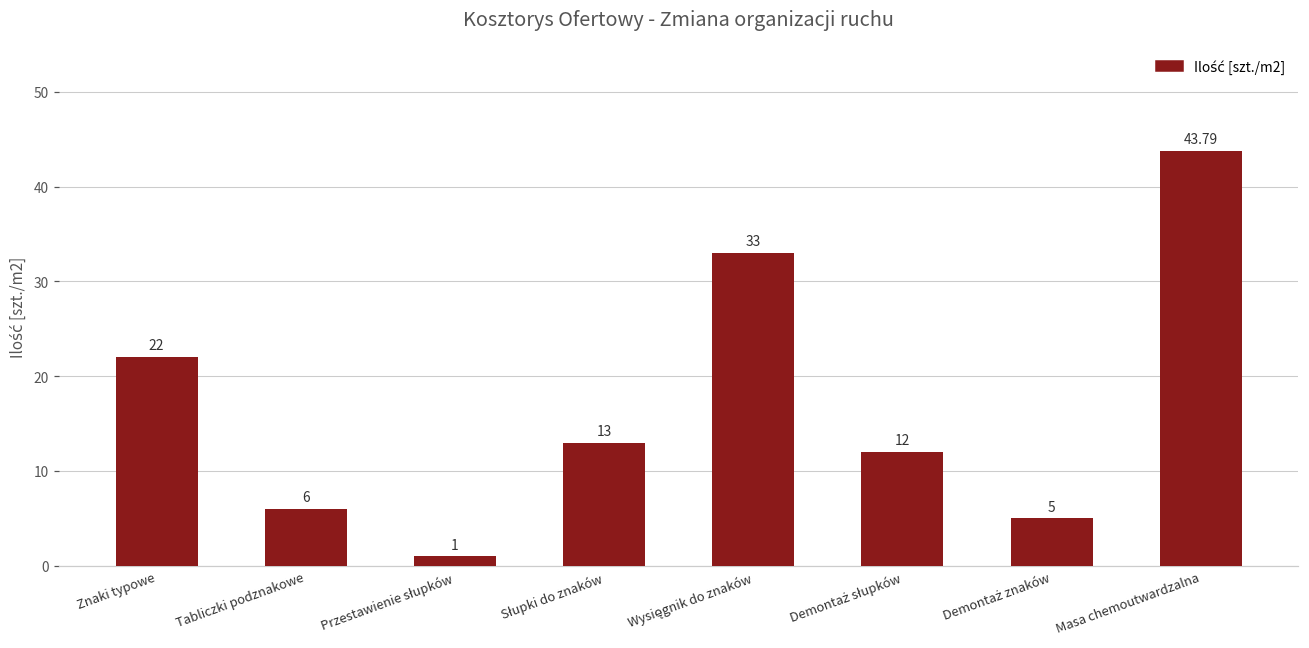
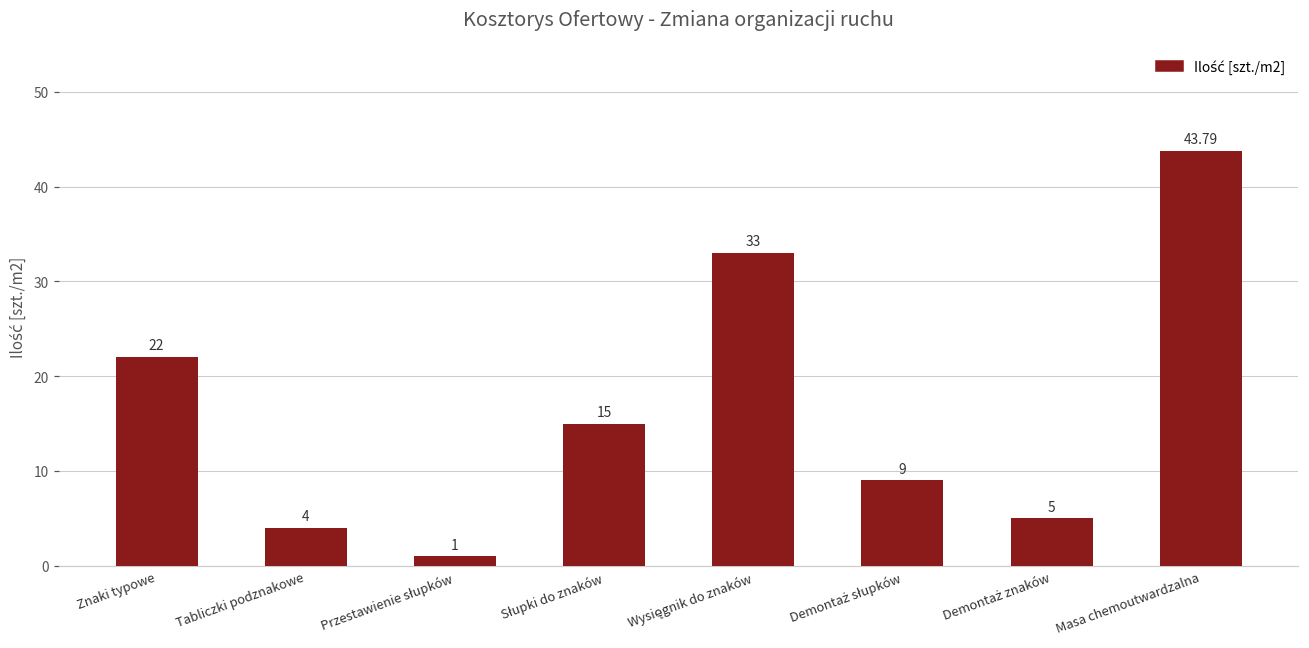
  {
    "Znaki typowe": 22,
-   "Tabliczki podznakowe": 6,
+   "Tabliczki podznakowe": 4,
    "Przestawienie słupków": 1,
-   "Słupki do znaków": 13,
+   "Słupki do znaków": 15,
    "Wysięgnik do znaków": 33,
-   "Demontaż słupków": 12,
+   "Demontaż słupków": 9,
    "Demontaż znaków": 5,
    "Masa chemoutwardzalna": 43.79
  }
